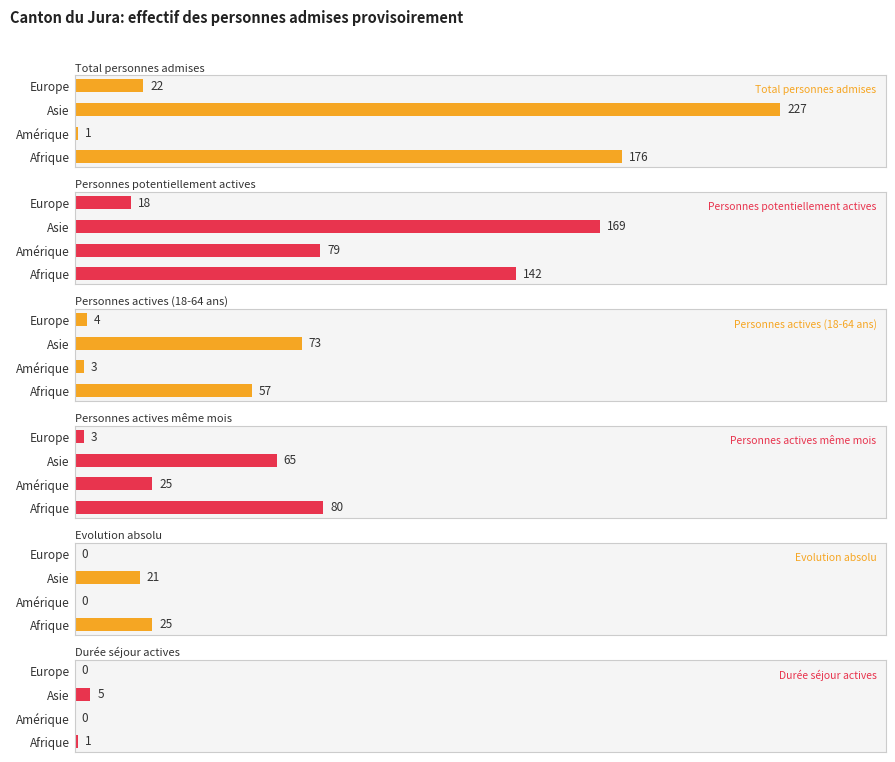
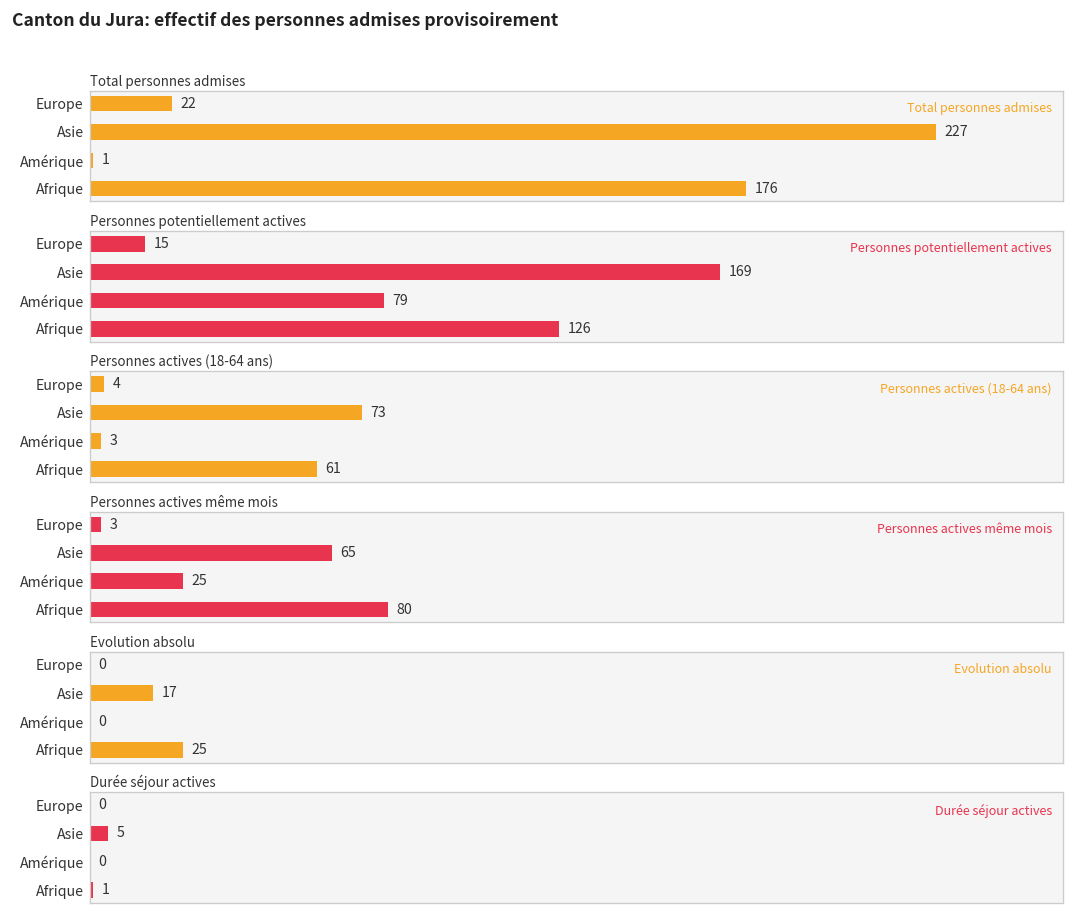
  {
    "Total personnes admises": {
      "Europe": 22,
      "Asie": 227,
      "Amérique": 1,
      "Afrique": 176
    },
    "Personnes potentiellement actives": {
-     "Europe": 18,
+     "Europe": 15,
      "Asie": 169,
      "Amérique": 79,
-     "Afrique": 142
+     "Afrique": 126
    },
    "Personnes actives (18-64 ans)": {
      "Europe": 4,
      "Asie": 73,
      "Amérique": 3,
-     "Afrique": 57
+     "Afrique": 61
    },
    "Personnes actives même mois": {
      "Europe": 3,
      "Asie": 65,
      "Amérique": 25,
      "Afrique": 80
    },
    "Evolution absolu": {
      "Europe": 0,
-     "Asie": 21,
+     "Asie": 17,
      "Amérique": 0,
      "Afrique": 25
    },
    "Durée séjour actives": {
      "Europe": 0,
      "Asie": 5,
      "Amérique": 0,
      "Afrique": 1
    }
  }
